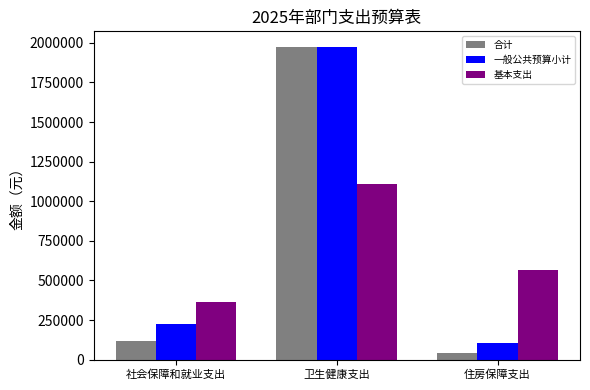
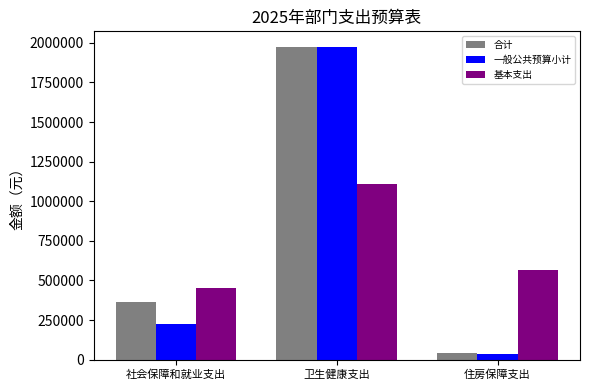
  {
    "合计": {
-     "社会保障和就业支出": 120000,
+     "社会保障和就业支出": 370000,
      "卫生健康支出": 1970000,
      "住房保障支出": 40000
    },
    "一般公共预算小计": {
      "社会保障和就业支出": 220000,
      "卫生健康支出": 1970000,
-     "住房保障支出": 110000
+     "住房保障支出": 40000
    },
    "基本支出": {
-     "社会保障和就业支出": 370000,
+     "社会保障和就业支出": 450000,
      "卫生健康支出": 1110000,
      "住房保障支出": 570000
    }
  }
